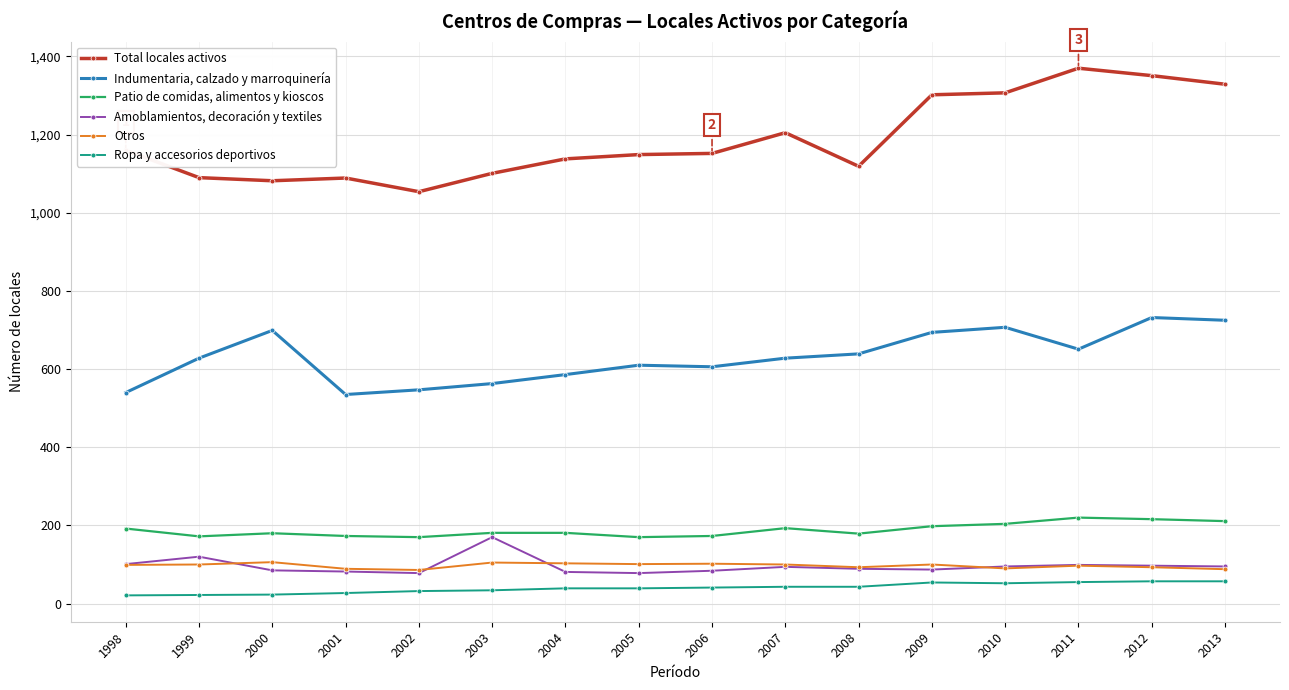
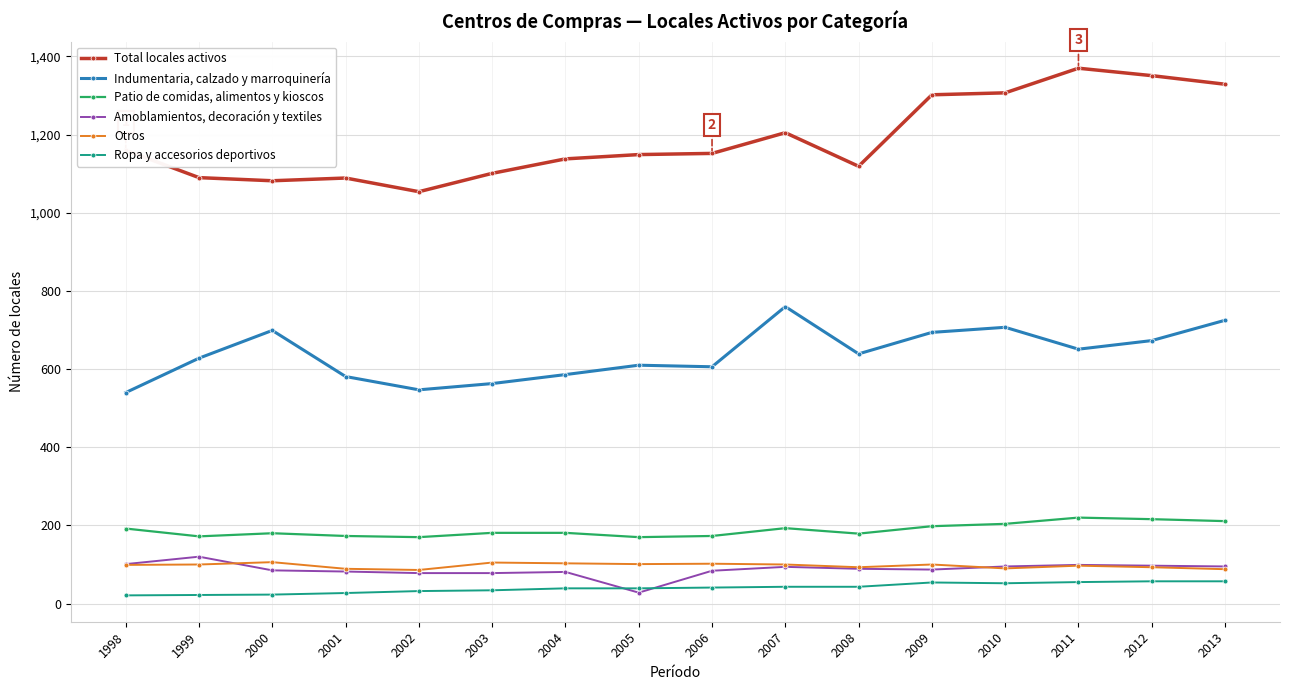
  {
    "Total locales activos": {
      "1999": "1,090",
      "2000": "1,080",
      "2001": "1,090",
      "2002": "1,050",
      "2003": "1,100",
      "2004": "1,140",
      "2005": "1,150",
      "2007": "1,210",
      "2008": "1,120",
      "2009": "1,300",
      "2010": "1,310",
      "2012": "1,350",
      "2013": "1,330"
    },
    "Indumentaria, calzado y marroquinería": {
      "1998": "540",
      "1999": "630",
      "2000": "700",
-     "2001": "540",
+     "2001": "580",
      "2002": "550",
      "2003": "560",
      "2004": "590",
      "2005": "610",
      "2006": "610",
-     "2007": "630",
+     "2007": "760",
      "2008": "640",
      "2009": "690",
      "2010": "710",
      "2011": "650",
-     "2012": "730",
+     "2012": "670",
      "2013": "730"
    },
    "Amoblamientos, decoración y textiles": {
      "1999": "120",
      "2000": "90",
      "2001": "80",
      "2002": "80",
-     "2003": "170",
+     "2003": "80",
      "2004": "80",
-     "2005": "80",
+     "2005": "30",
      "2006": "80",
      "2009": "90",
      "2013": "100"
    },
    "Otros": {
      "1999": "100",
      "2000": "110",
      "2001": "90",
      "2002": "90",
      "2003": "110",
      "2004": "100",
      "2005": "100",
      "2006": "100",
      "2009": "100",
      "2013": "90"
    }
  }
